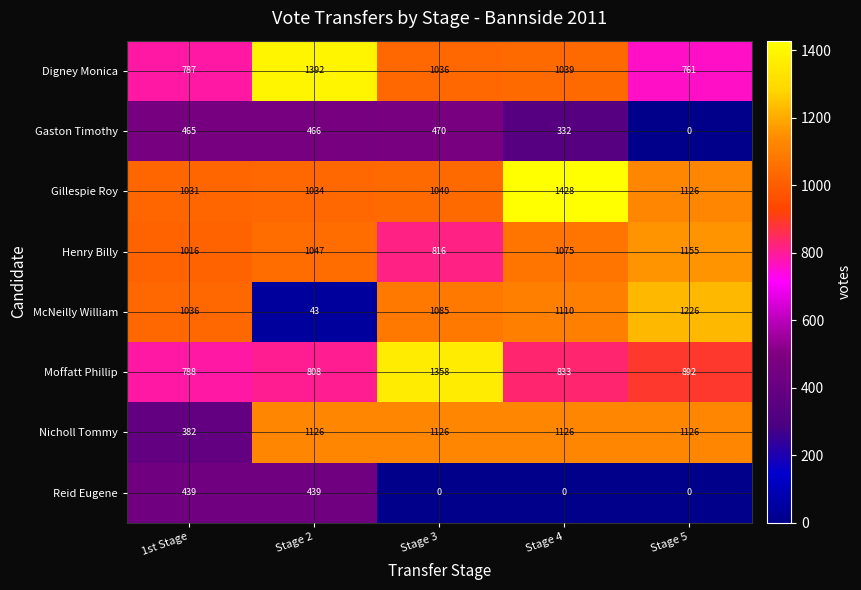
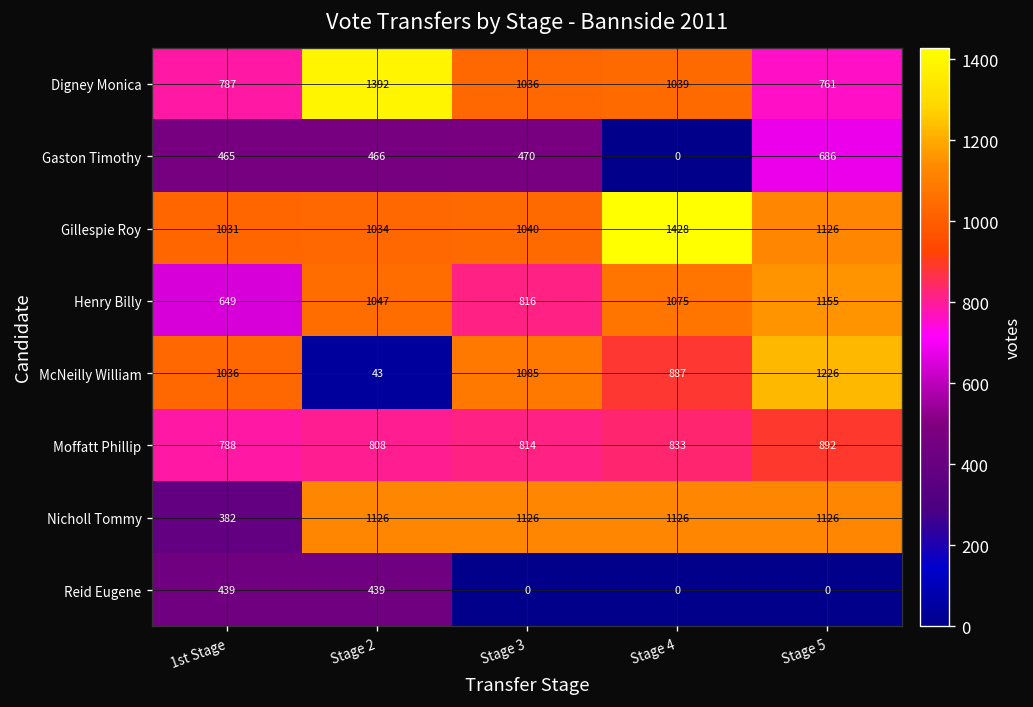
  {
    "Digney Monica": {
      "1st Stage": 787,
      "Stage 2": 1392,
      "Stage 3": 1036,
      "Stage 4": 1039,
      "Stage 5": 761
    },
    "Gaston Timothy": {
      "1st Stage": 465,
      "Stage 2": 466,
      "Stage 3": 470,
-     "Stage 4": 332,
-     "Stage 5": 0
+     "Stage 4": 0,
+     "Stage 5": 686
    },
    "Gillespie Roy": {
      "1st Stage": 1031,
      "Stage 2": 1034,
      "Stage 3": 1040,
      "Stage 4": 1428,
      "Stage 5": 1126
    },
    "Henry Billy": {
-     "1st Stage": 1016,
+     "1st Stage": 649,
      "Stage 2": 1047,
      "Stage 3": 816,
      "Stage 4": 1075,
      "Stage 5": 1155
    },
    "McNeilly William": {
      "1st Stage": 1036,
      "Stage 2": 43,
      "Stage 3": 1085,
-     "Stage 4": 1110,
+     "Stage 4": 887,
      "Stage 5": 1226
    },
    "Moffatt Phillip": {
      "1st Stage": 788,
      "Stage 2": 808,
-     "Stage 3": 1358,
+     "Stage 3": 814,
      "Stage 4": 833,
      "Stage 5": 892
    },
    "Nicholl Tommy": {
      "1st Stage": 382,
      "Stage 2": 1126,
      "Stage 3": 1126,
      "Stage 4": 1126,
      "Stage 5": 1126
    },
    "Reid Eugene": {
      "1st Stage": 439,
      "Stage 2": 439,
      "Stage 3": 0,
      "Stage 4": 0,
      "Stage 5": 0
    }
  }
